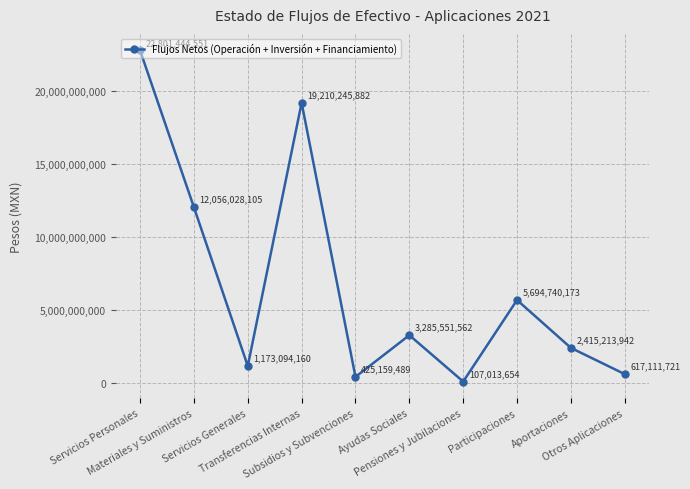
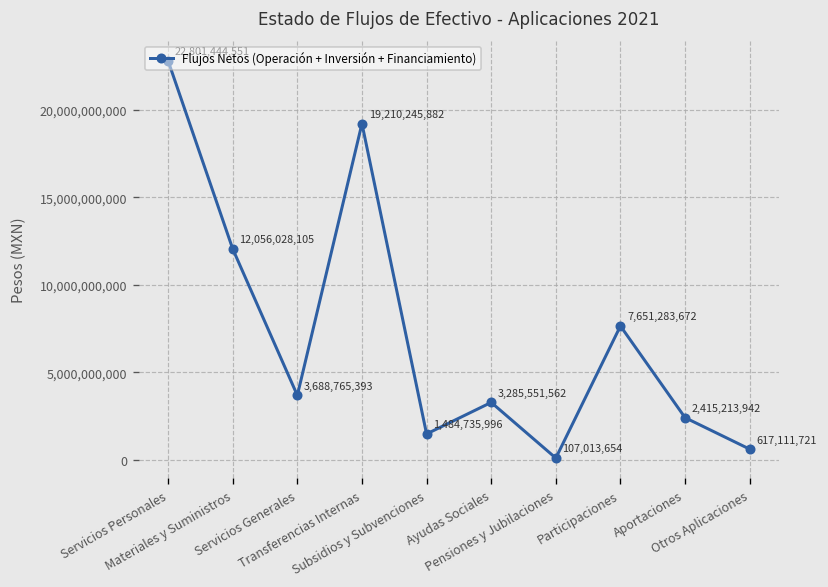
  {
    "Materiales y Suministros": "12,056,028,105",
-   "Servicios Generales": "1,173,094,160",
+   "Servicios Generales": "3,688,765,393",
    "Transferencias Internas": "19,210,245,882",
-   "Subsidios y Subvenciones": "425,159,489",
+   "Subsidios y Subvenciones": "1,484,735,996",
    "Ayudas Sociales": "3,285,551,562",
    "Pensiones y Jubilaciones": "107,013,654",
-   "Participaciones": "5,694,740,173",
+   "Participaciones": "7,651,283,672",
    "Aportaciones": "2,415,213,942",
    "Otros Aplicaciones": "617,111,721"
  }
